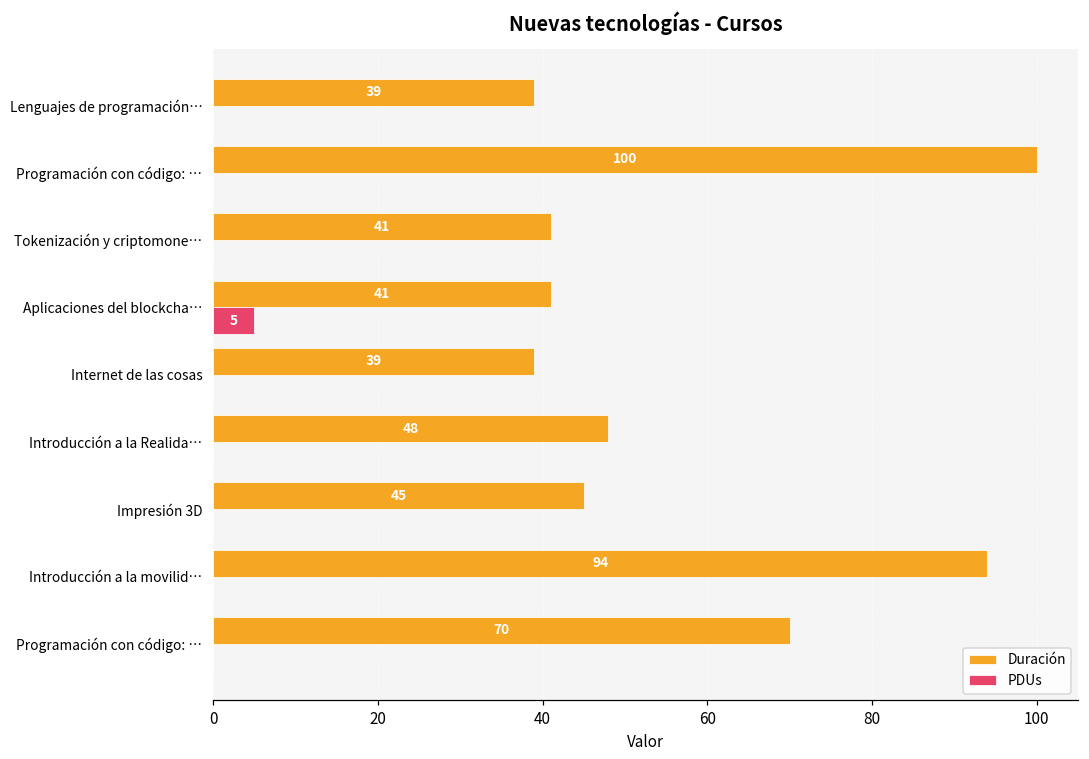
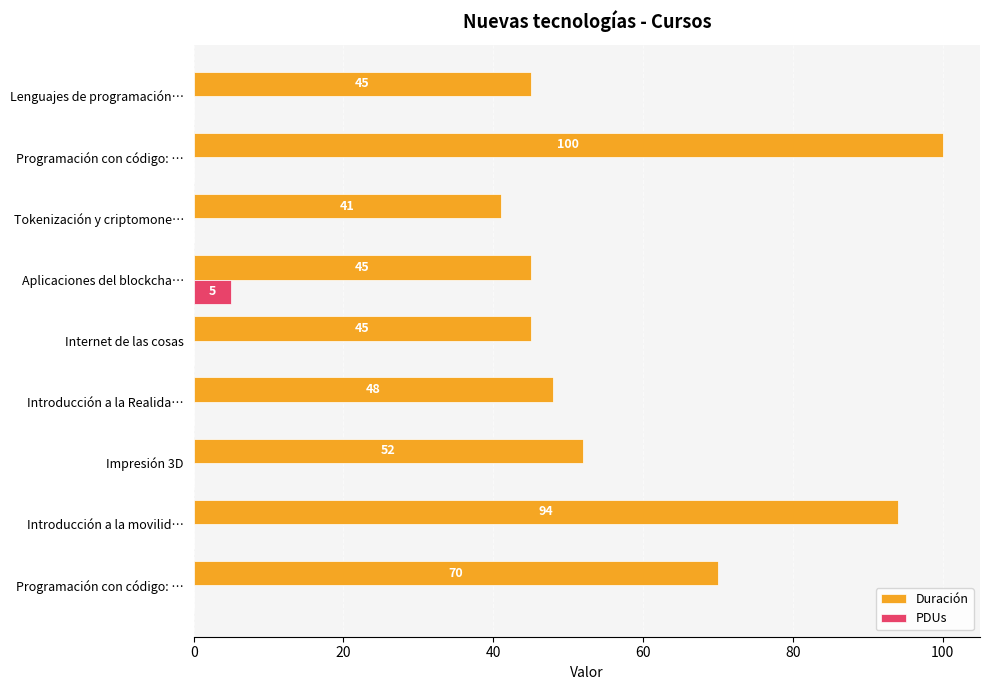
  {
    "Duración": {
-     "Lenguajes de programación…": 39,
+     "Lenguajes de programación…": 45,
      "Tokenización y criptomone…": 41,
-     "Aplicaciones del blockcha…": 41,
-     "Internet de las cosas": 39,
+     "Aplicaciones del blockcha…": 45,
+     "Internet de las cosas": 45,
      "Introducción a la Realida…": 48,
-     "Impresión 3D": 45,
+     "Impresión 3D": 52,
      "Introducción a la movilid…": 94
    },
    "PDUs": {
      "Aplicaciones del blockcha…": 5
    }
  }
